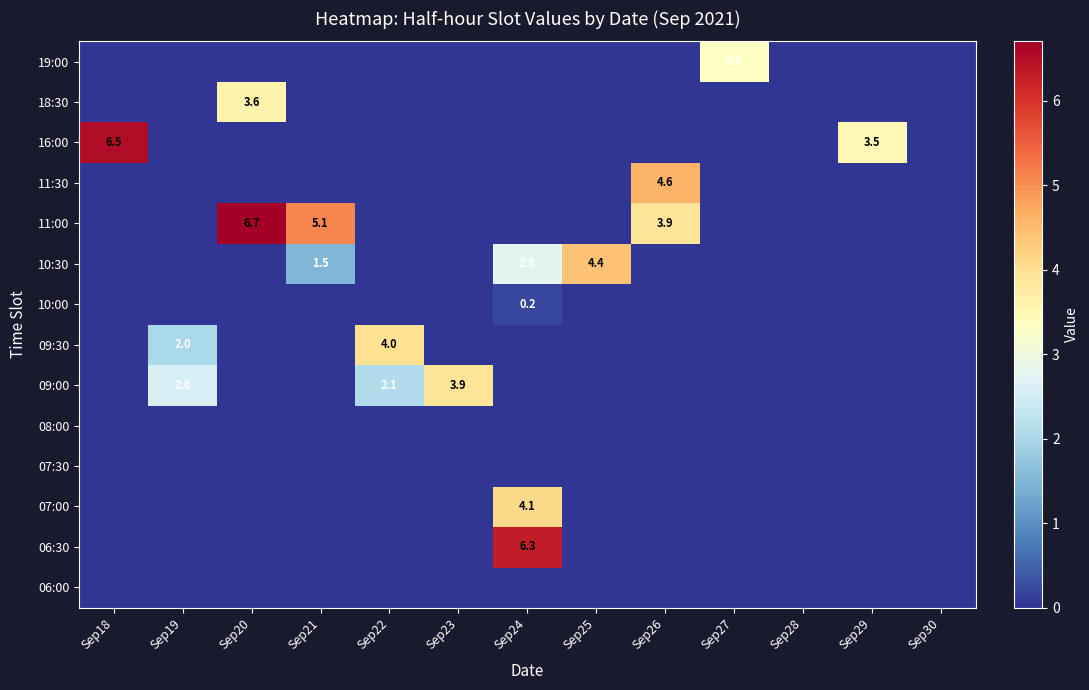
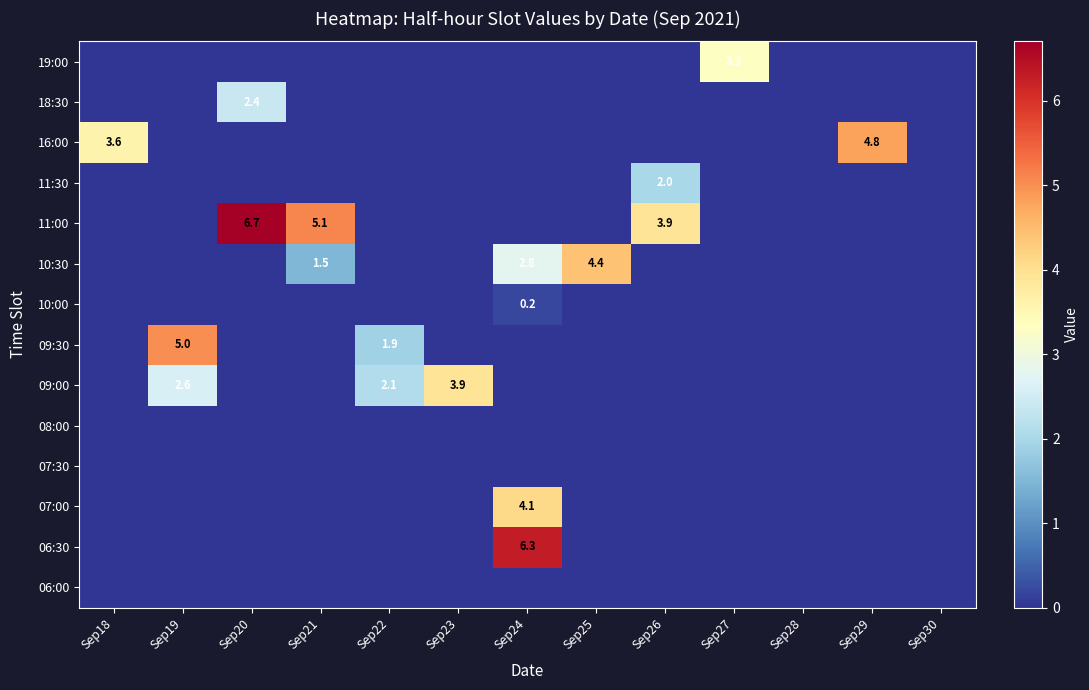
  {
    "19:00": {
      "Sep27": 3.3
    },
    "18:30": {
-     "Sep20": 3.6
+     "Sep20": 2.4
    },
    "16:00": {
-     "Sep18": 6.5,
-     "Sep29": 3.5
+     "Sep18": 3.6,
+     "Sep29": 4.8
    },
    "11:30": {
-     "Sep26": 4.6
+     "Sep26": 2.0
    },
    "11:00": {
      "Sep20": 6.7,
      "Sep21": 5.1,
      "Sep26": 3.9
    },
    "10:30": {
      "Sep21": 1.5,
      "Sep25": 4.4
    },
    "10:00": {
      "Sep24": 0.2
    },
    "09:30": {
-     "Sep19": 2.0,
-     "Sep22": 4.0
+     "Sep19": 5.0,
+     "Sep22": 1.9
    },
    "09:00": {
      "Sep22": 2.1,
      "Sep23": 3.9
    },
    "07:00": {
      "Sep24": 4.1
    },
    "06:30": {
      "Sep24": 6.3
    }
  }
